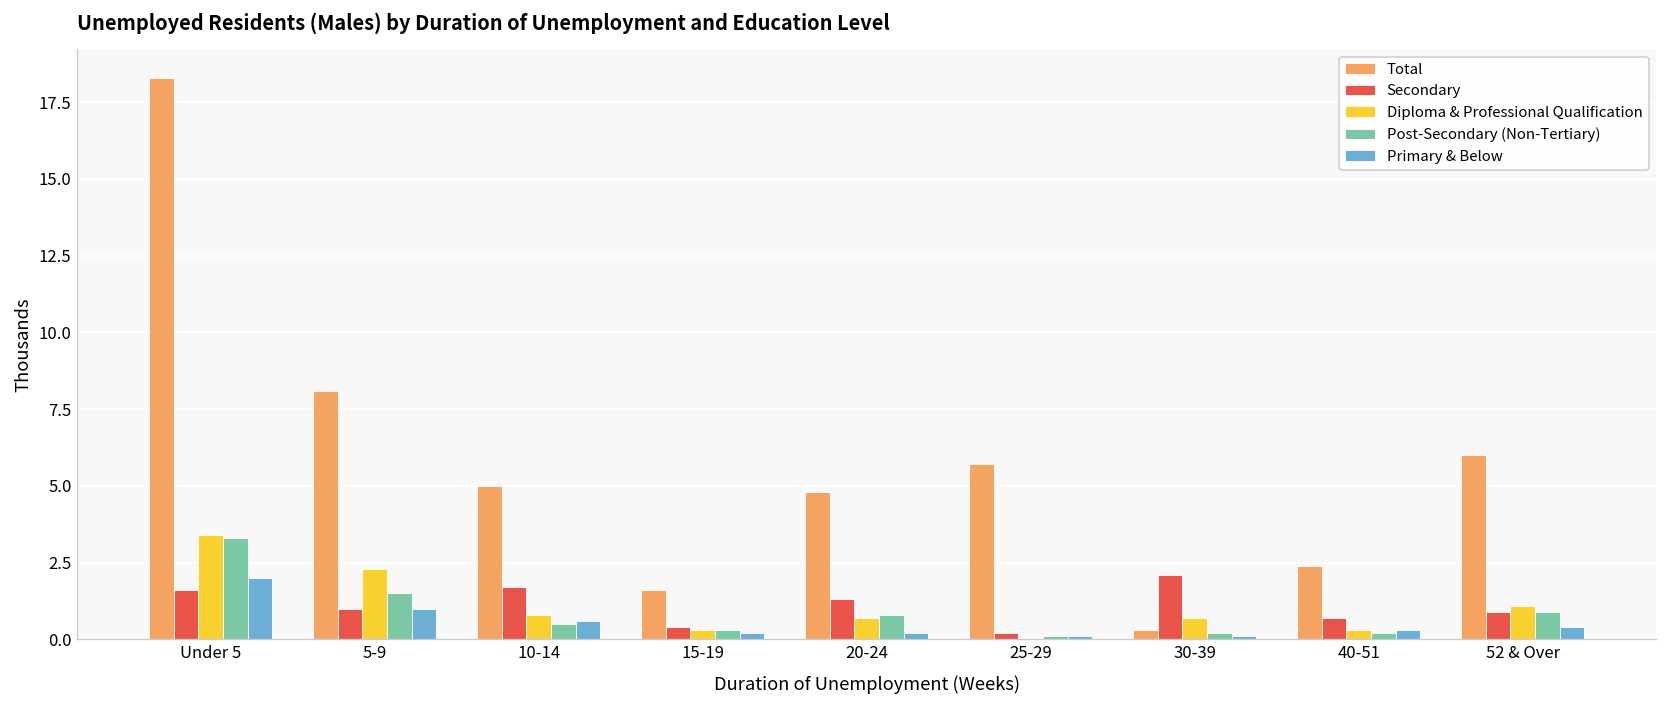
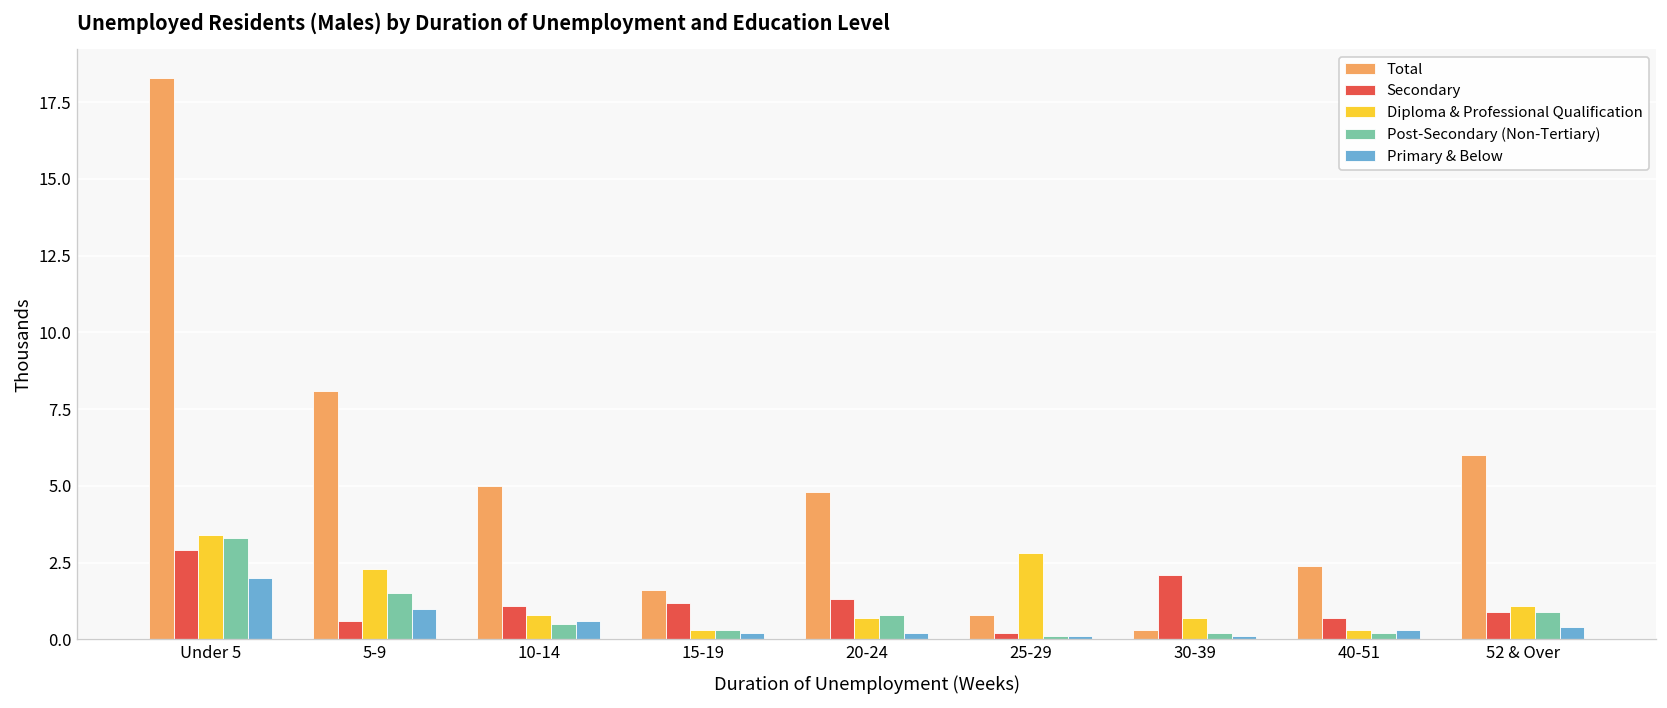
  {
    "Total": {
      "Under 5": 18.3,
      "5-9": 8.1,
      "10-14": 5.0,
      "15-19": 1.6,
      "20-24": 4.8,
-     "25-29": 5.7,
+     "25-29": 0.8,
      "30-39": 0.3,
      "40-51": 2.4,
      "52 & Over": 6.0
    },
    "Secondary": {
-     "Under 5": 1.6,
-     "5-9": 1.0,
-     "10-14": 1.7,
-     "15-19": 0.4,
+     "Under 5": 2.9,
+     "5-9": 0.6,
+     "10-14": 1.1,
+     "15-19": 1.2,
      "20-24": 1.3,
      "25-29": 0.2,
      "30-39": 2.1,
      "40-51": 0.7,
      "52 & Over": 0.9
    },
    "Diploma & Professional Qualification": {
      "Under 5": 3.4,
      "5-9": 2.3,
      "10-14": 0.8,
      "15-19": 0.3,
      "20-24": 0.7,
-     "25-29": 0.0,
+     "25-29": 2.8,
      "30-39": 0.7,
      "40-51": 0.3,
      "52 & Over": 1.1
    }
  }
